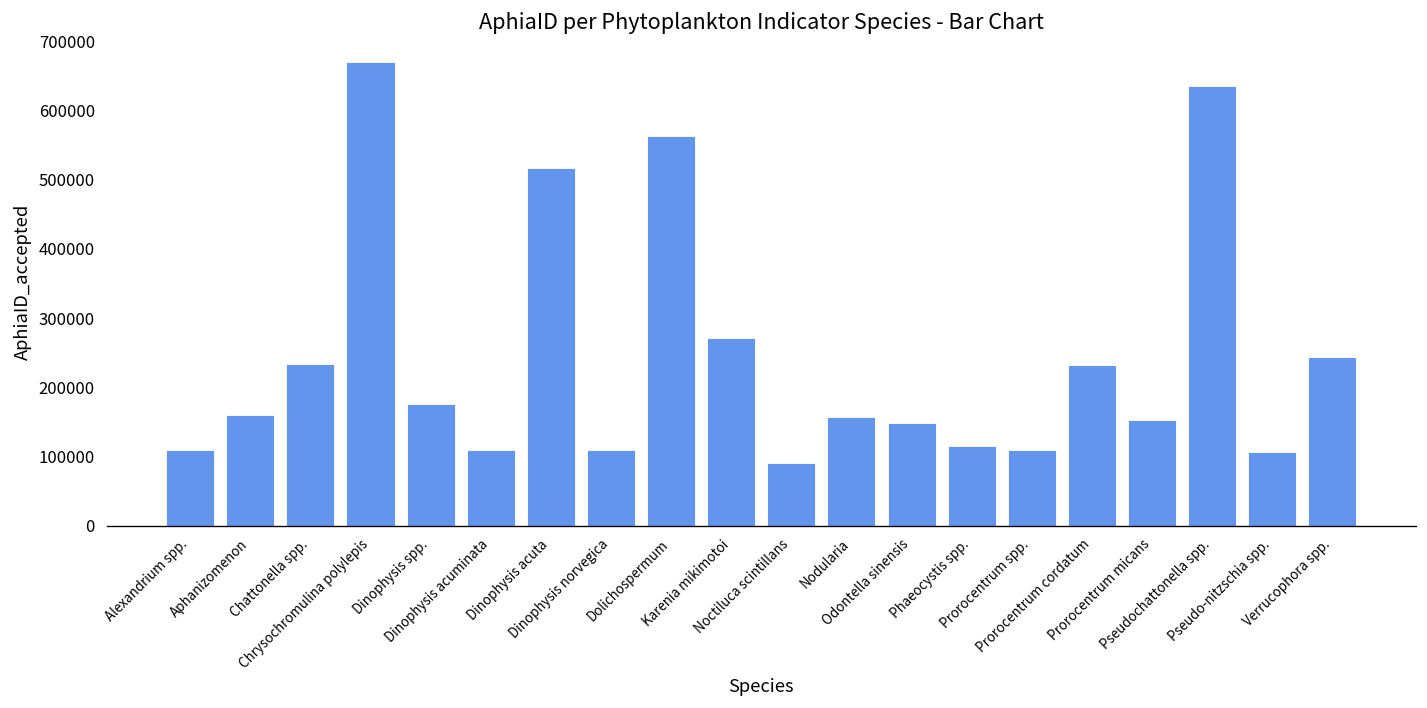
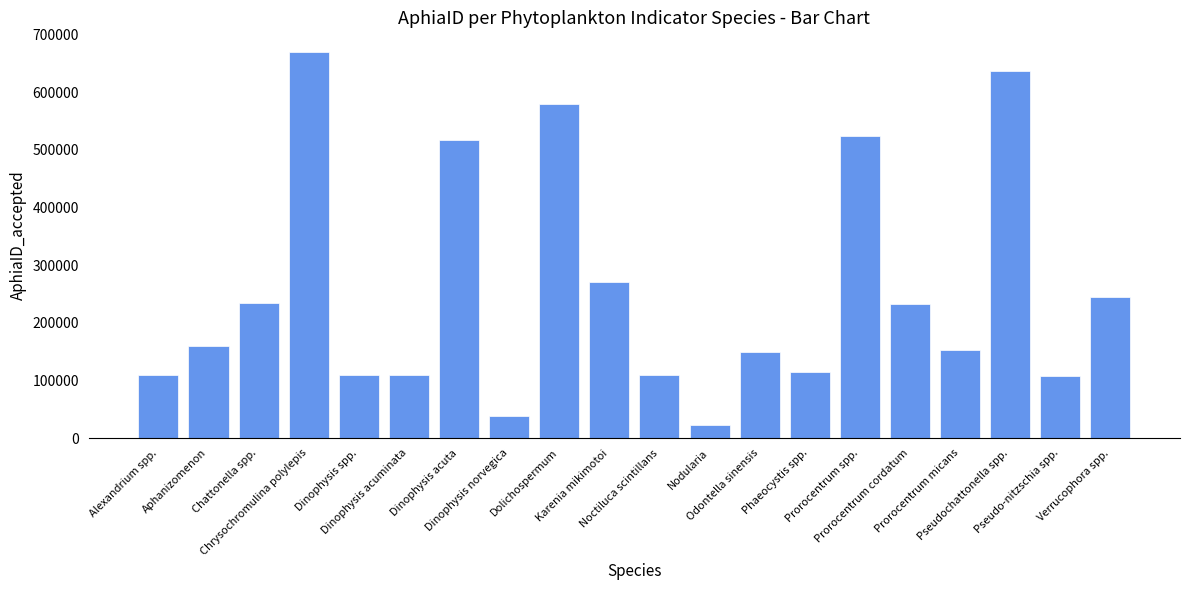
  {
    "Alexandrium spp.": 110000,
    "Aphanizomenon": 160000,
    "Chattonella spp.": 230000,
    "Chrysochromulina polylepis": 670000,
-   "Dinophysis spp.": 180000,
+   "Dinophysis spp.": 110000,
    "Dinophysis acuminata": 110000,
    "Dinophysis acuta": 520000,
-   "Dinophysis norvegica": 110000,
-   "Dolichospermum": 560000,
+   "Dinophysis norvegica": 40000,
+   "Dolichospermum": 580000,
    "Karenia mikimotoi": 270000,
-   "Noctiluca scintillans": 90000,
-   "Nodularia": 160000,
+   "Noctiluca scintillans": 110000,
+   "Nodularia": 20000,
    "Odontella sinensis": 150000,
    "Phaeocystis spp.": 120000,
-   "Prorocentrum spp.": 110000,
+   "Prorocentrum spp.": 520000,
    "Prorocentrum cordatum": 230000,
    "Prorocentrum micans": 150000,
    "Pseudochattonella spp.": 640000,
    "Pseudo-nitzschia spp.": 110000,
    "Verrucophora spp.": 240000
  }
